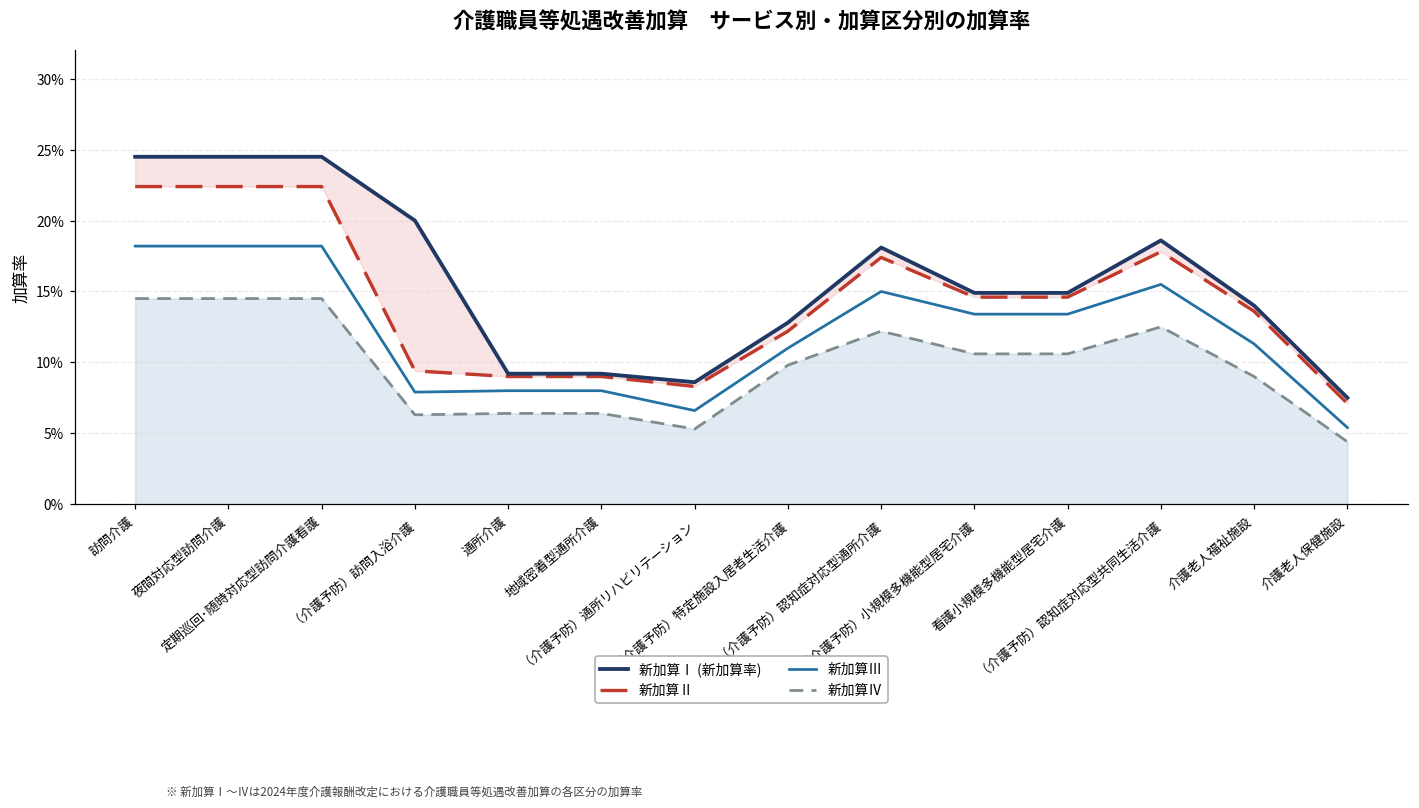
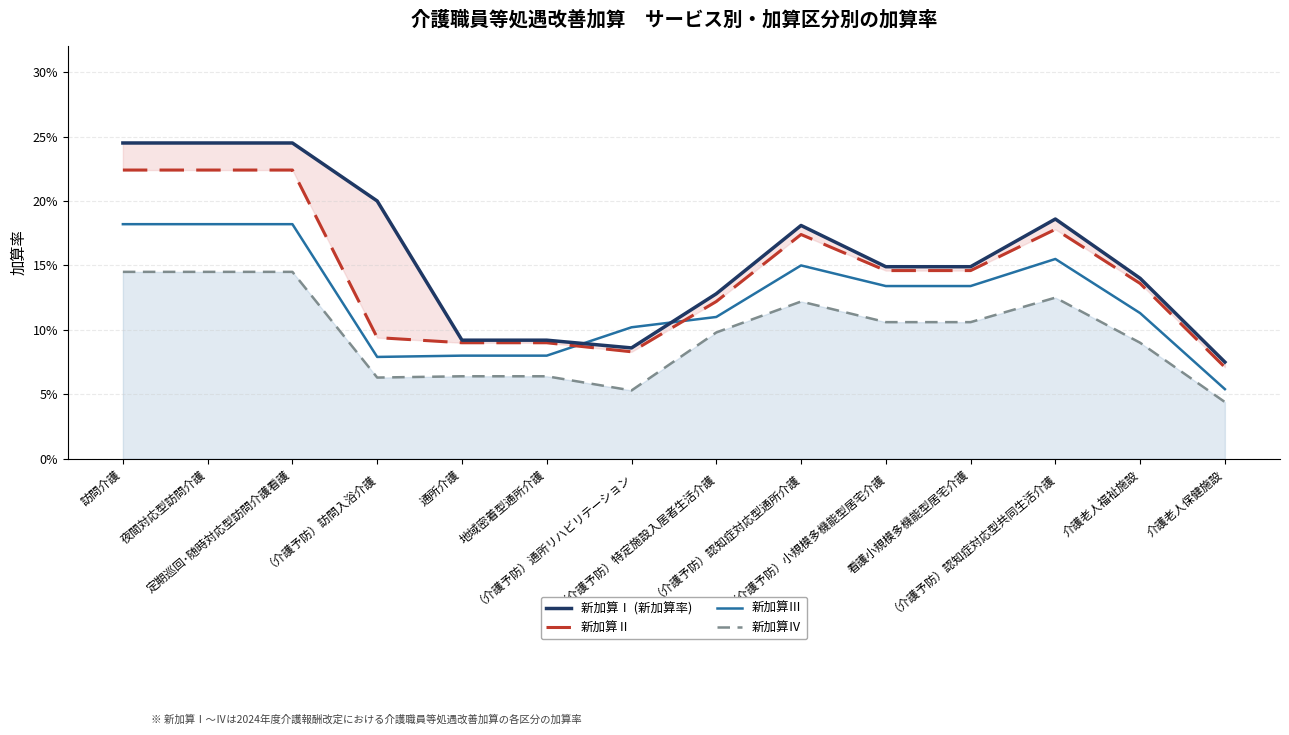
  {
    "新加算Ⅰ (新加算率)": {
      "訪問介護": "24.5%",
      "夜間対応型訪問介護": "24.5%",
      "定期巡回･随時対応型訪問介護看護": "24.5%",
      "（介護予防）訪問入浴介護": "20.0%",
      "通所介護": "9.2%",
      "地域密着型通所介護": "9.2%",
      "（介護予防）通所リハビリテーション": "8.6%",
      "（介護予防）特定施設入居者生活介護": "12.8%",
      "（介護予防）認知症対応型通所介護": "18.1%",
      "（介護予防）小規模多機能型居宅介護": "14.9%",
      "看護小規模多機能型居宅介護": "14.9%",
      "（介護予防）認知症対応型共同生活介護": "18.6%",
      "介護老人福祉施設": "14.0%",
      "介護老人保健施設": "7.5%"
    },
    "新加算Ⅱ": {
      "訪問介護": "22.4%",
      "夜間対応型訪問介護": "22.4%",
      "定期巡回･随時対応型訪問介護看護": "22.4%",
      "（介護予防）訪問入浴介護": "9.4%",
      "通所介護": "9.0%",
      "地域密着型通所介護": "9.0%",
      "（介護予防）通所リハビリテーション": "8.3%",
      "（介護予防）特定施設入居者生活介護": "12.2%",
      "（介護予防）認知症対応型通所介護": "17.4%",
      "（介護予防）小規模多機能型居宅介護": "14.6%",
      "看護小規模多機能型居宅介護": "14.6%",
      "（介護予防）認知症対応型共同生活介護": "17.8%",
      "介護老人福祉施設": "13.6%",
      "介護老人保健施設": "7.1%"
    },
    "新加算Ⅲ": {
      "訪問介護": "18.2%",
      "夜間対応型訪問介護": "18.2%",
      "定期巡回･随時対応型訪問介護看護": "18.2%",
      "（介護予防）訪問入浴介護": "7.9%",
      "通所介護": "8.0%",
      "地域密着型通所介護": "8.0%",
-     "（介護予防）通所リハビリテーション": "6.6%",
+     "（介護予防）通所リハビリテーション": "10.2%",
      "（介護予防）特定施設入居者生活介護": "11.0%",
      "（介護予防）認知症対応型通所介護": "15.0%",
      "（介護予防）小規模多機能型居宅介護": "13.4%",
      "看護小規模多機能型居宅介護": "13.4%",
      "（介護予防）認知症対応型共同生活介護": "15.5%",
      "介護老人福祉施設": "11.3%",
      "介護老人保健施設": "5.4%"
    },
    "新加算Ⅳ": {
      "訪問介護": "14.5%",
      "夜間対応型訪問介護": "14.5%",
      "定期巡回･随時対応型訪問介護看護": "14.5%",
      "（介護予防）訪問入浴介護": "6.3%",
      "通所介護": "6.4%",
      "地域密着型通所介護": "6.4%",
      "（介護予防）通所リハビリテーション": "5.3%",
      "（介護予防）特定施設入居者生活介護": "9.8%",
      "（介護予防）認知症対応型通所介護": "12.2%",
      "（介護予防）小規模多機能型居宅介護": "10.6%",
      "看護小規模多機能型居宅介護": "10.6%",
      "（介護予防）認知症対応型共同生活介護": "12.5%",
      "介護老人福祉施設": "9.0%",
      "介護老人保健施設": "4.4%"
    }
  }
